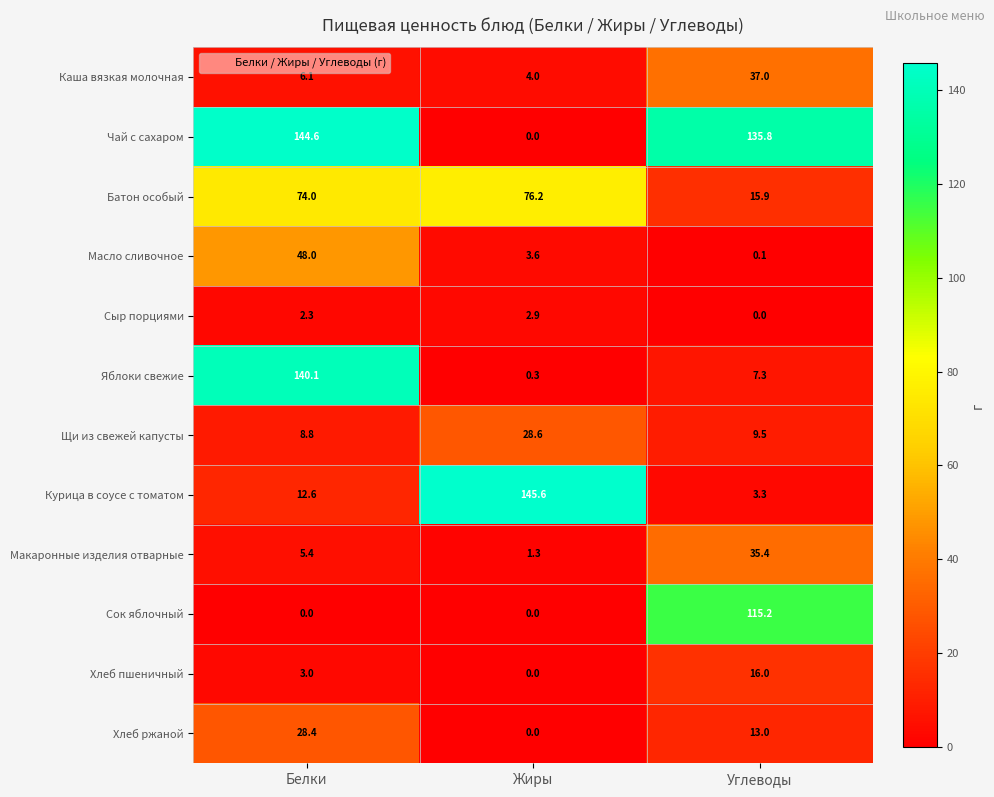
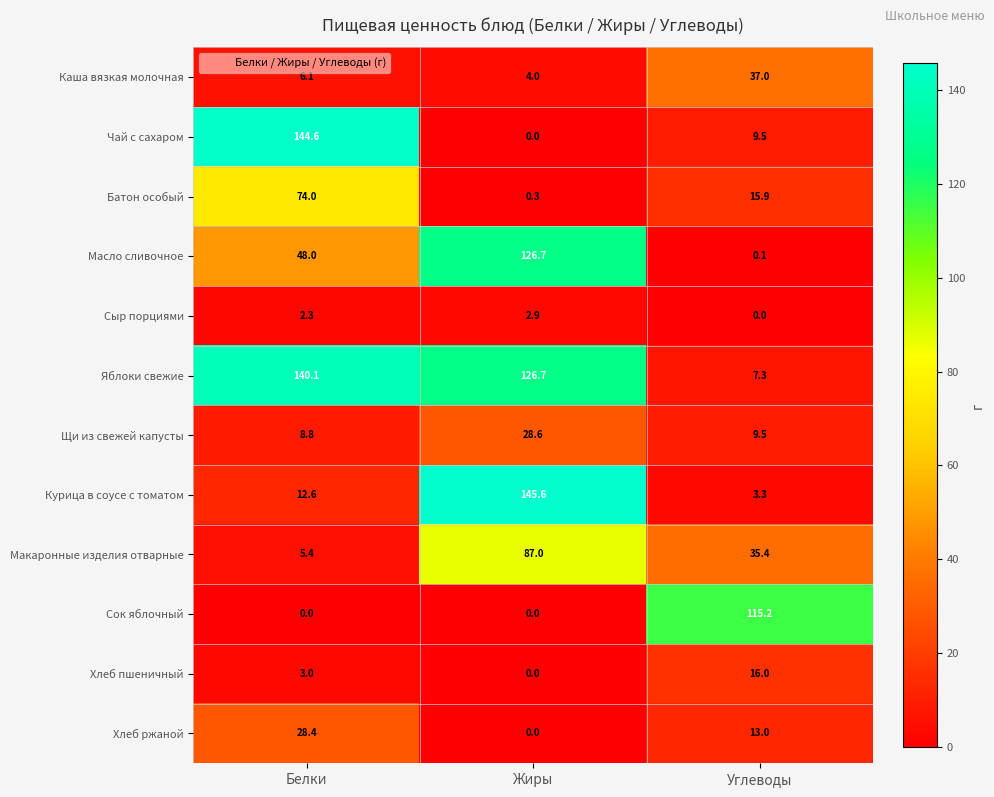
  {
    "Каша вязкая молочная": {
      "Жиры": 4.0,
      "Углеводы": 37.0
    },
    "Чай с сахаром": {
      "Белки": 144.6,
      "Жиры": 0.0,
-     "Углеводы": 135.8
+     "Углеводы": 9.5
    },
    "Батон особый": {
      "Белки": 74.0,
-     "Жиры": 76.2,
+     "Жиры": 0.3,
      "Углеводы": 15.9
    },
    "Масло сливочное": {
      "Белки": 48.0,
-     "Жиры": 3.6,
+     "Жиры": 126.7,
      "Углеводы": 0.1
    },
    "Сыр порциями": {
      "Белки": 2.3,
      "Жиры": 2.9,
      "Углеводы": 0.0
    },
    "Яблоки свежие": {
      "Белки": 140.1,
-     "Жиры": 0.3,
+     "Жиры": 126.7,
      "Углеводы": 7.3
    },
    "Щи из свежей капусты": {
      "Белки": 8.8,
      "Жиры": 28.6,
      "Углеводы": 9.5
    },
    "Курица в соусе с томатом": {
      "Белки": 12.6,
      "Жиры": 145.6,
      "Углеводы": 3.3
    },
    "Макаронные изделия отварные": {
      "Белки": 5.4,
-     "Жиры": 1.3,
+     "Жиры": 87.0,
      "Углеводы": 35.4
    },
    "Сок яблочный": {
      "Белки": 0.0,
      "Жиры": 0.0,
      "Углеводы": 115.2
    },
    "Хлеб пшеничный": {
      "Белки": 3.0,
      "Жиры": 0.0,
      "Углеводы": 16.0
    },
    "Хлеб ржаной": {
      "Белки": 28.4,
      "Жиры": 0.0,
      "Углеводы": 13.0
    }
  }
